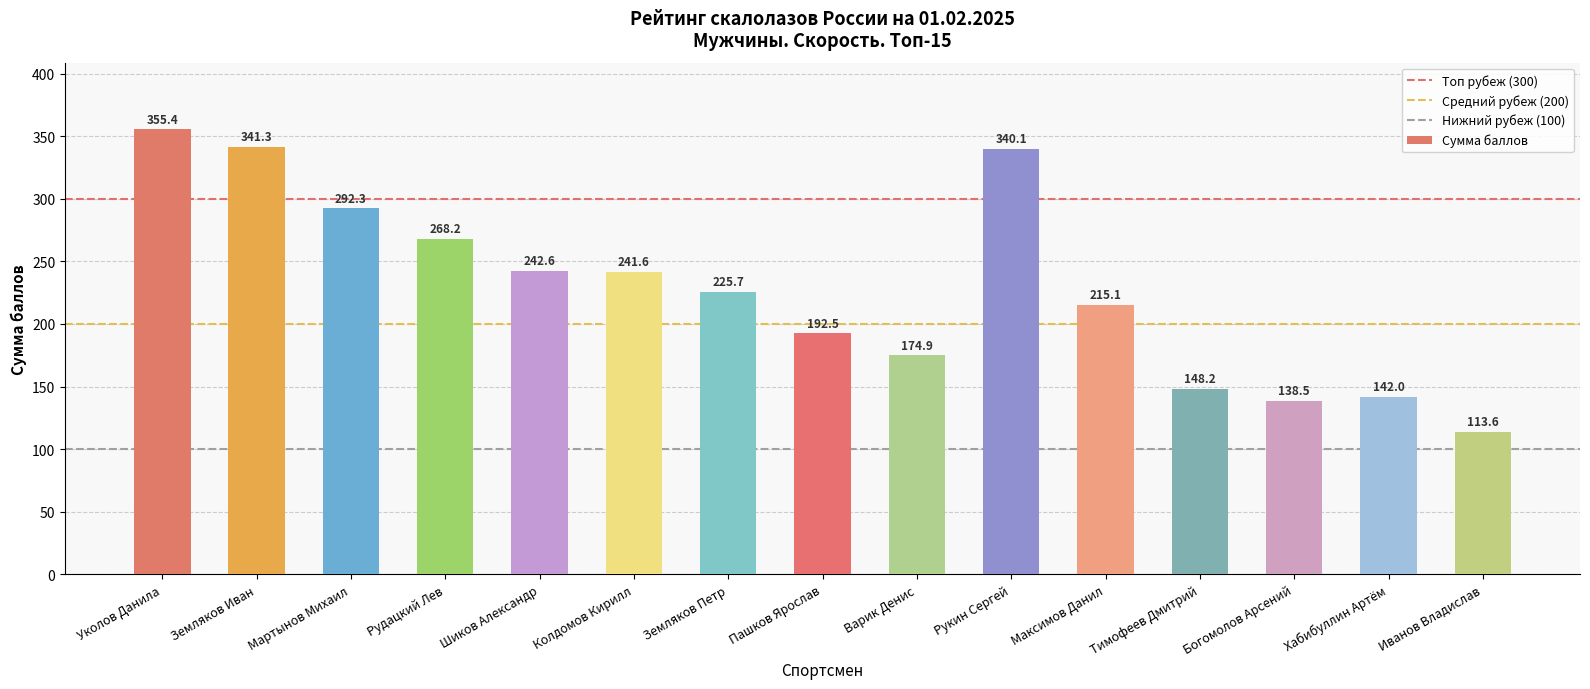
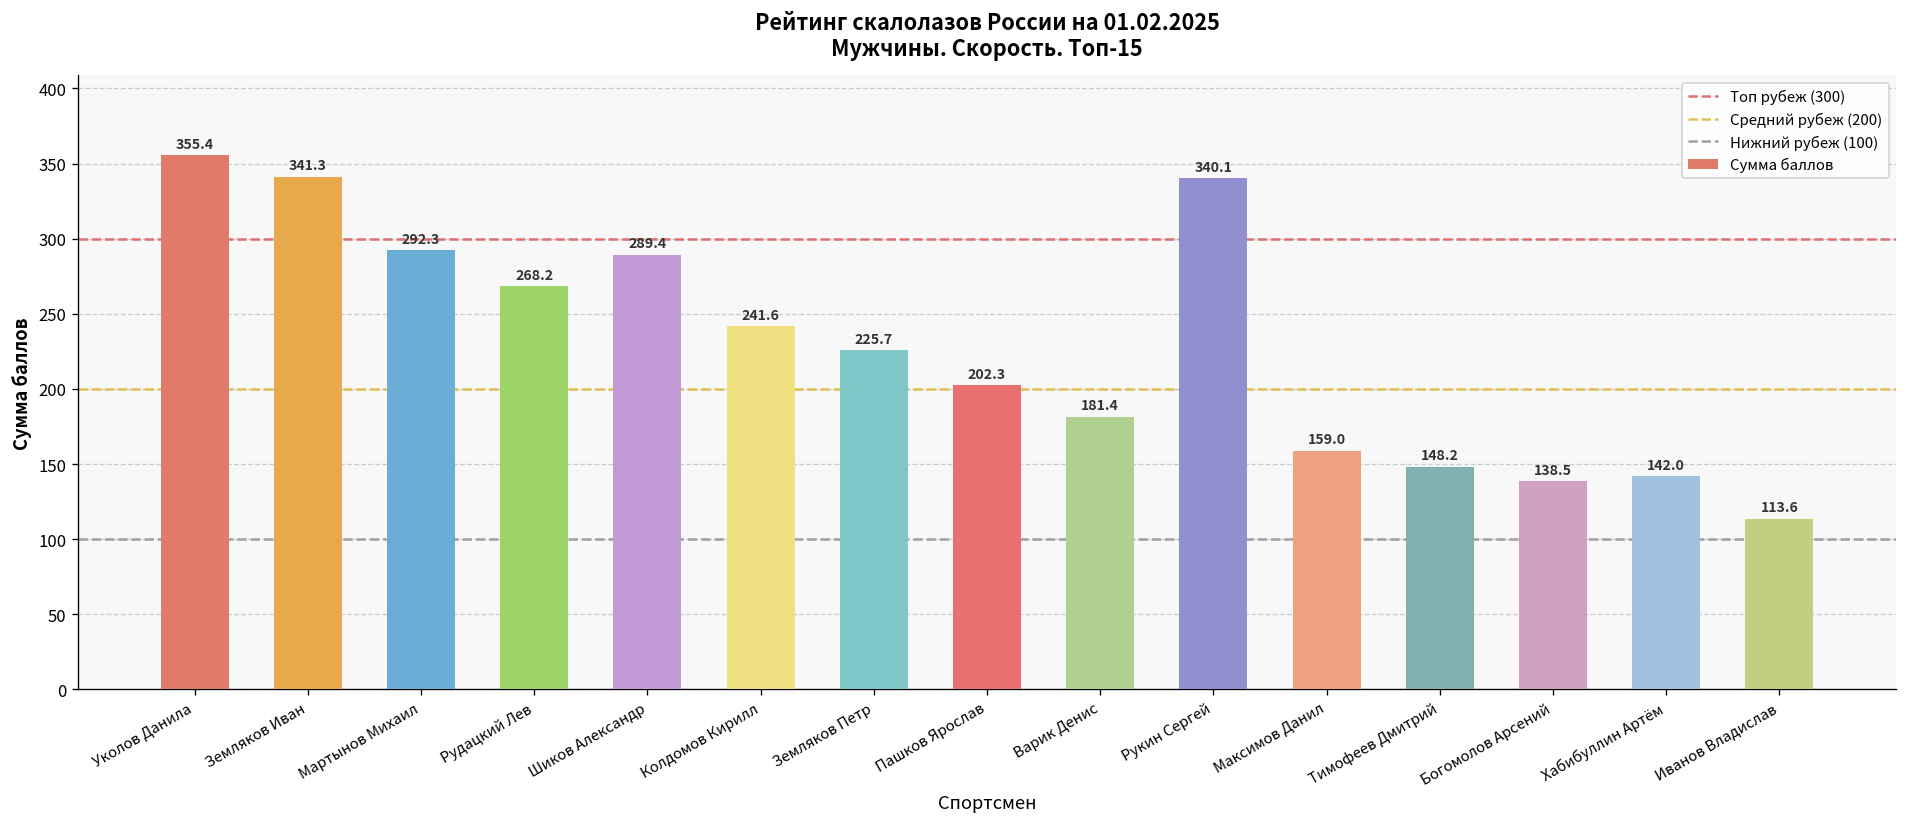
  {
    "Уколов Данила": 355.4,
    "Земляков Иван": 341.3,
    "Мартынов Михаил": 292.3,
    "Рудацкий Лев": 268.2,
-   "Шиков Александр": 242.6,
+   "Шиков Александр": 289.4,
    "Колдомов Кирилл": 241.6,
    "Земляков Петр": 225.7,
-   "Пашков Ярослав": 192.5,
-   "Варик Денис": 174.9,
+   "Пашков Ярослав": 202.3,
+   "Варик Денис": 181.4,
    "Рукин Сергей": 340.1,
-   "Максимов Данил": 215.1,
+   "Максимов Данил": 159.0,
    "Тимофеев Дмитрий": 148.2,
    "Богомолов Арсений": 138.5,
    "Хабибуллин Артём": 142.0,
    "Иванов Владислав": 113.6
  }
